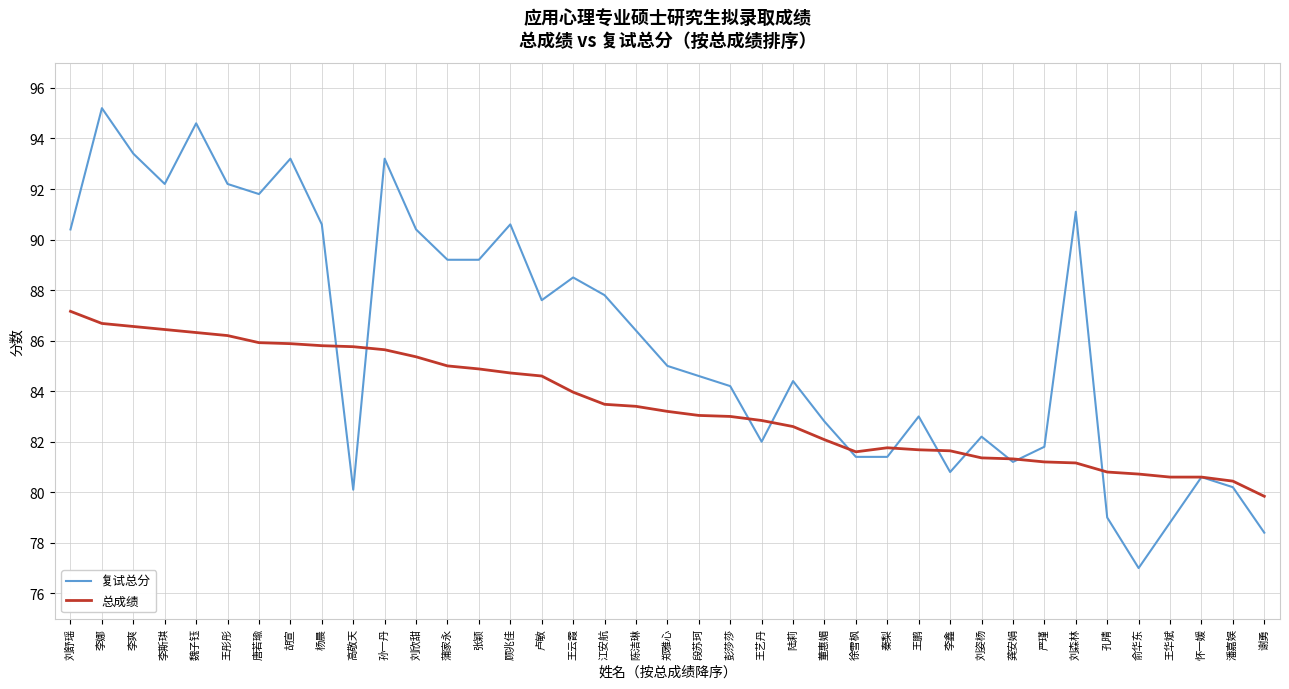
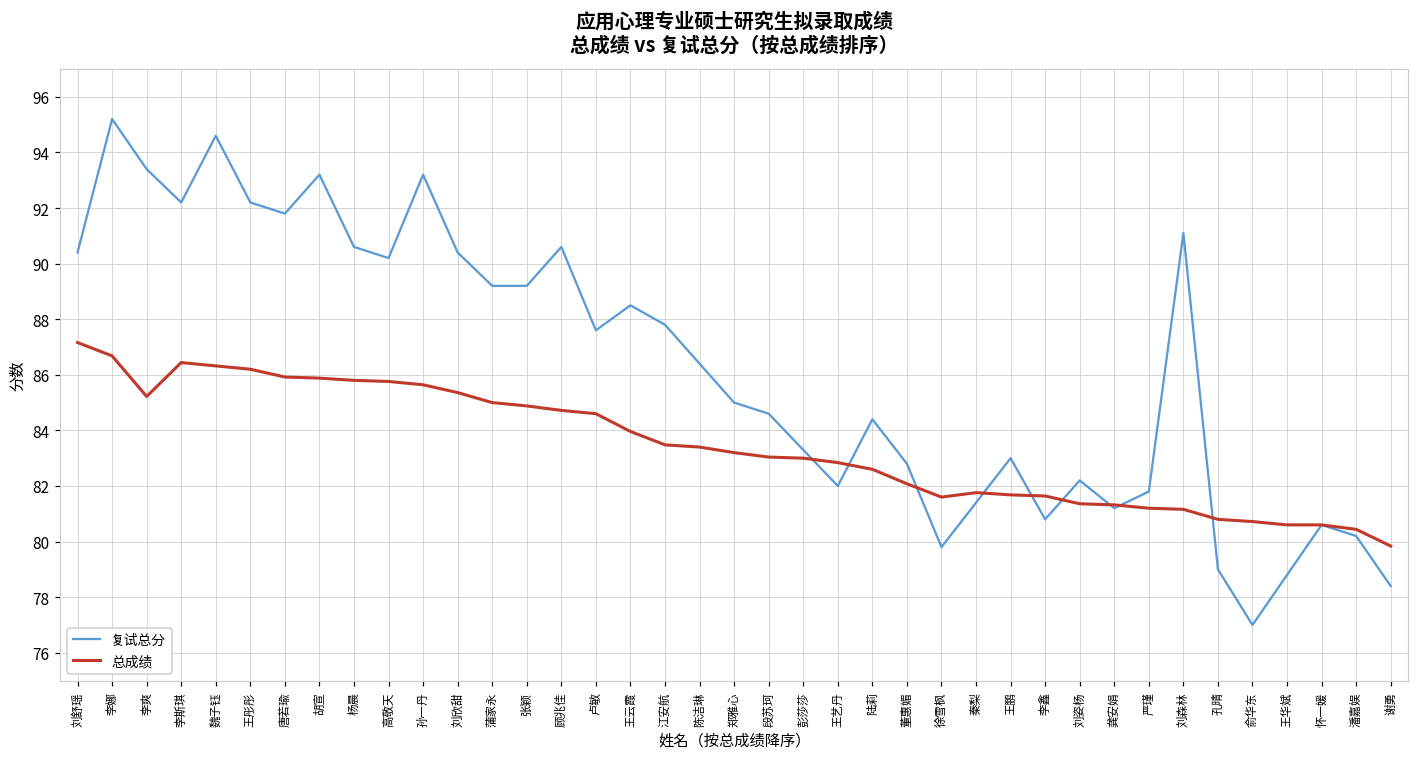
  {
    "复试总分": {
      "刘舒瑶": 90.4,
      "李娜": 95.2,
      "李爽": 93.4,
      "李斯琪": 92.2,
      "魏子钰": 94.6,
      "王彤彤": 92.2,
      "唐若瑜": 91.8,
      "胡宣": 93.2,
      "杨晨": 90.6,
-     "高敬天": 80.1,
+     "高敬天": 90.2,
      "孙一丹": 93.2,
      "刘欣甜": 90.4,
      "蒲家永": 89.2,
      "张颖": 89.2,
      "顾兆佳": 90.6,
      "卢敏": 87.6,
      "王云霞": 88.5,
      "江安航": 87.8,
      "陈洁琳": 86.4,
      "郑雅心": 85.0,
      "段苏珂": 84.6,
-     "彭莎莎": 84.2,
+     "彭莎莎": 83.3,
      "王艺丹": 82.0,
      "陆莉": 84.4,
      "董惠媚": 82.8,
-     "徐雪枫": 81.4,
+     "徐雪枫": 79.8,
      "秦梨": 81.4,
      "王鹏": 83.0,
      "李鑫": 80.8,
      "刘姿杨": 82.2,
      "龚安娟": 81.2,
      "严瑾": 81.8,
      "刘森林": 91.1,
      "孔晴": 79.0,
      "俞华东": 77.0,
      "王华斌": 78.8,
      "潘嘉娱": 80.2,
      "谢勇": 78.4
    },
    "总成绩": {
      "刘舒瑶": 87.2,
      "李娜": 86.7,
-     "李爽": 86.6,
+     "李爽": 85.2,
      "李斯琪": 86.4,
      "魏子钰": 86.3,
      "王彤彤": 86.2,
      "唐若瑜": 85.9,
      "胡宣": 85.9,
      "杨晨": 85.8,
      "高敬天": 85.8,
      "孙一丹": 85.6,
      "刘欣甜": 85.4,
      "蒲家永": 85.0,
      "张颖": 84.9,
      "顾兆佳": 84.7,
      "卢敏": 84.6,
      "王云霞": 84.0,
      "江安航": 83.5,
      "陈洁琳": 83.4,
      "郑雅心": 83.2,
      "段苏珂": 83.0,
      "彭莎莎": 83.0,
      "王艺丹": 82.8,
      "陆莉": 82.6,
      "董惠媚": 82.1,
      "徐雪枫": 81.6,
      "秦梨": 81.8,
      "王鹏": 81.7,
      "李鑫": 81.6,
      "刘姿杨": 81.4,
      "龚安娟": 81.3,
      "严瑾": 81.2,
      "刘森林": 81.2,
      "孔晴": 80.8,
      "俞华东": 80.7,
      "王华斌": 80.6,
      "潘嘉娱": 80.4,
      "谢勇": 79.8
    }
  }
